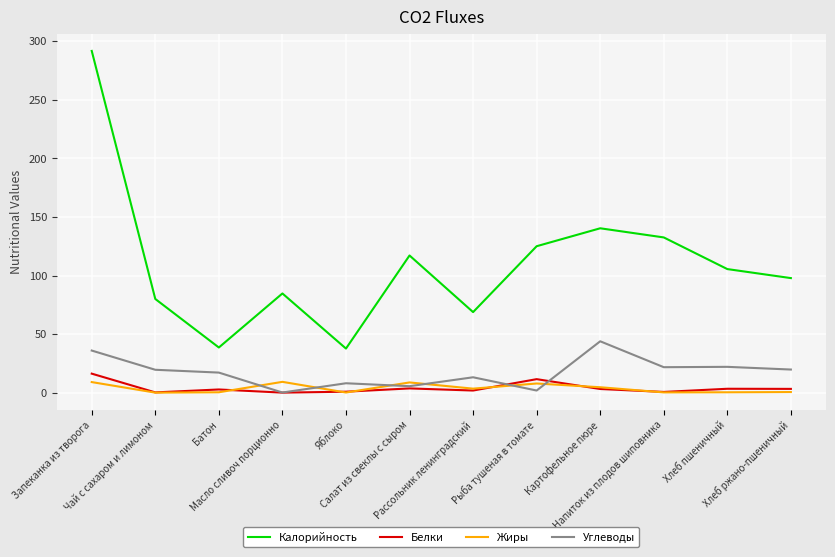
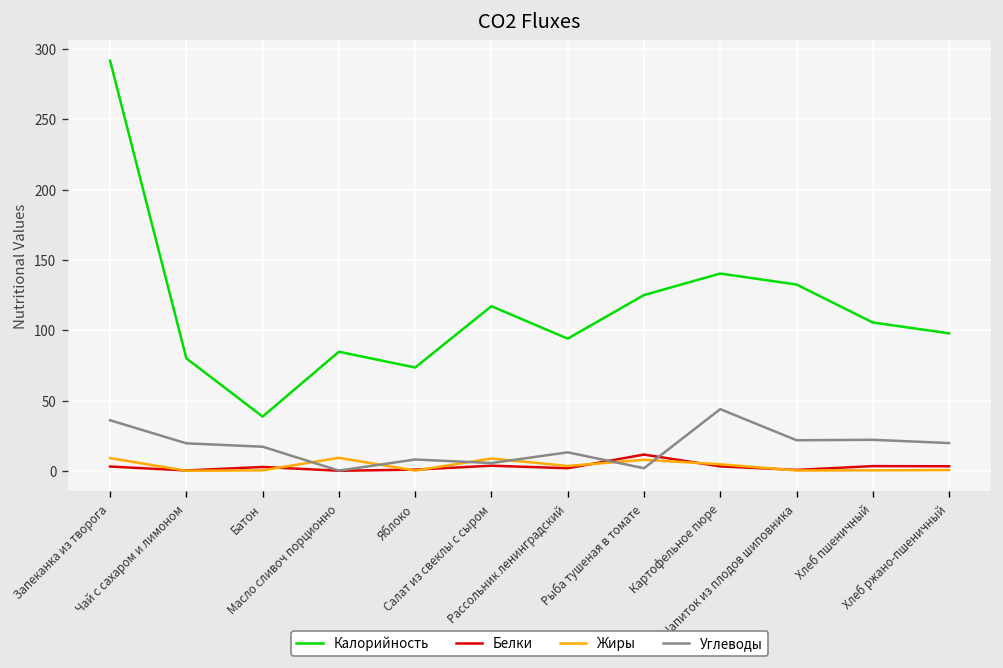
  {
    "Калорийность": {
      "Запеканка из творога": 292,
      "Чай с сахаром и лимоном": 80,
      "Батон": 39,
      "Масло сливоч порционно": 85,
-     "Яблоко": 38,
+     "Яблоко": 74,
      "Салат из свеклы с сыром": 117,
-     "Рассольник ленинградский": 69,
+     "Рассольник ленинградский": 94,
      "Рыба тушеная в томате": 125,
      "Картофельное пюре": 140,
      "Напиток из плодов шиповника": 133,
      "Хлеб пшеничный": 106,
      "Хлеб ржано-пшеничный": 98
    },
    "Белки": {
-     "Запеканка из творога": 16,
+     "Запеканка из творога": 3,
      "Батон": 3,
      "Рыба тушеная в томате": 12,
      "Хлеб пшеничный": 3,
      "Хлеб ржано-пшеничный": 3
    },
    "Жиры": {
      "Запеканка из творога": 9,
      "Батон": 0,
      "Масло сливоч порционно": 9,
      "Салат из свеклы с сыром": 9,
      "Рыба тушеная в томате": 8,
      "Хлеб пшеничный": 0,
      "Хлеб ржано-пшеничный": 1
    },
    "Углеводы": {
      "Запеканка из творога": 36,
      "Чай с сахаром и лимоном": 20,
      "Батон": 17,
      "Яблоко": 8,
      "Рассольник ленинградский": 13,
      "Рыба тушеная в томате": 2,
      "Картофельное пюре": 44,
      "Напиток из плодов шиповника": 22,
      "Хлеб пшеничный": 22,
      "Хлеб ржано-пшеничный": 20
    }
  }
